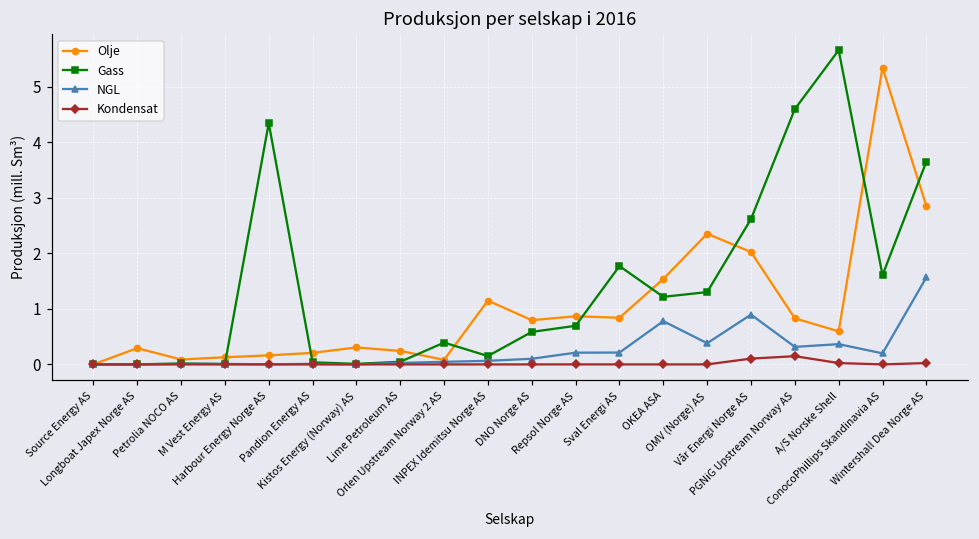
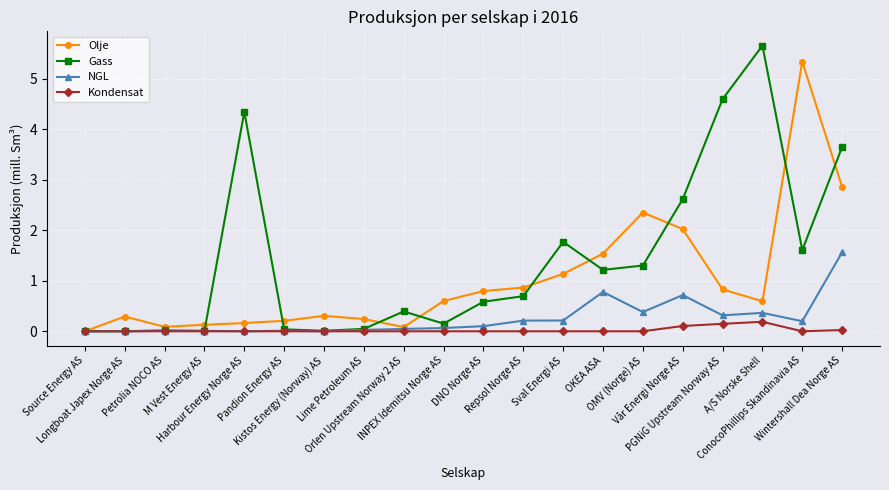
  {
    "Olje": {
      "Longboat Japex Norge AS": 0.3,
      "Petrolia NOCO AS": 0.1,
      "M Vest Energy AS": 0.1,
      "Harbour Energy Norge AS": 0.2,
      "Pandion Energy AS": 0.2,
      "Kistos Energy (Norway) AS": 0.3,
      "Lime Petroleum AS": 0.2,
-     "INPEX Idemitsu Norge AS": 1.1,
+     "INPEX Idemitsu Norge AS": 0.6,
      "DNO Norge AS": 0.8,
      "Repsol Norge AS": 0.9,
-     "Sval Energi AS": 0.8,
+     "Sval Energi AS": 1.1,
      "OKEA ASA": 1.5,
      "OMV (Norge) AS": 2.4,
      "Vår Energi Norge AS": 2.0,
      "PGNiG Upstream Norway AS": 0.8,
      "A/S Norske Shell": 0.6,
      "ConocoPhillips Skandinavia AS": 5.3,
      "Wintershall Dea Norge AS": 2.9
    },
    "Gass": {
      "Harbour Energy Norge AS": 4.3,
      "Orlen Upstream Norway 2 AS": 0.4,
      "INPEX Idemitsu Norge AS": 0.2,
      "DNO Norge AS": 0.6,
      "Repsol Norge AS": 0.7,
      "Sval Energi AS": 1.8,
      "OKEA ASA": 1.2,
      "OMV (Norge) AS": 1.3,
      "Vår Energi Norge AS": 2.6,
      "PGNiG Upstream Norway AS": 4.6,
      "A/S Norske Shell": 5.7,
      "ConocoPhillips Skandinavia AS": 1.6,
      "Wintershall Dea Norge AS": 3.6
    },
    "NGL": {
      "INPEX Idemitsu Norge AS": 0.1,
      "DNO Norge AS": 0.1,
      "Repsol Norge AS": 0.2,
      "Sval Energi AS": 0.2,
      "OKEA ASA": 0.8,
      "OMV (Norge) AS": 0.4,
-     "Vår Energi Norge AS": 0.9,
+     "Vår Energi Norge AS": 0.7,
      "PGNiG Upstream Norway AS": 0.3,
      "A/S Norske Shell": 0.4,
      "ConocoPhillips Skandinavia AS": 0.2,
      "Wintershall Dea Norge AS": 1.6
    },
    "Kondensat": {
      "INPEX Idemitsu Norge AS": 0.0,
      "DNO Norge AS": 0.0,
      "Repsol Norge AS": 0.0,
      "Sval Energi AS": 0.0,
      "OKEA ASA": 0.0,
      "OMV (Norge) AS": 0.0,
      "Vår Energi Norge AS": 0.1,
      "PGNiG Upstream Norway AS": 0.1,
-     "A/S Norske Shell": 0.0,
+     "A/S Norske Shell": 0.2,
      "ConocoPhillips Skandinavia AS": 0.0,
      "Wintershall Dea Norge AS": 0.0
    }
  }
